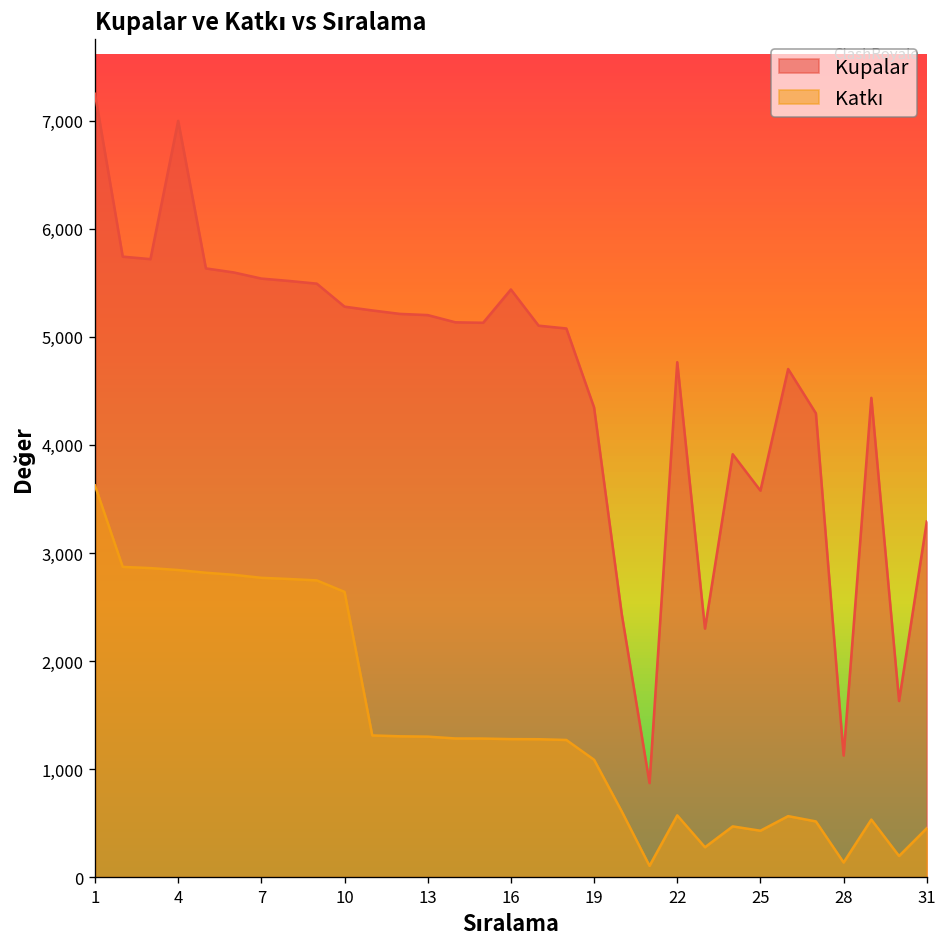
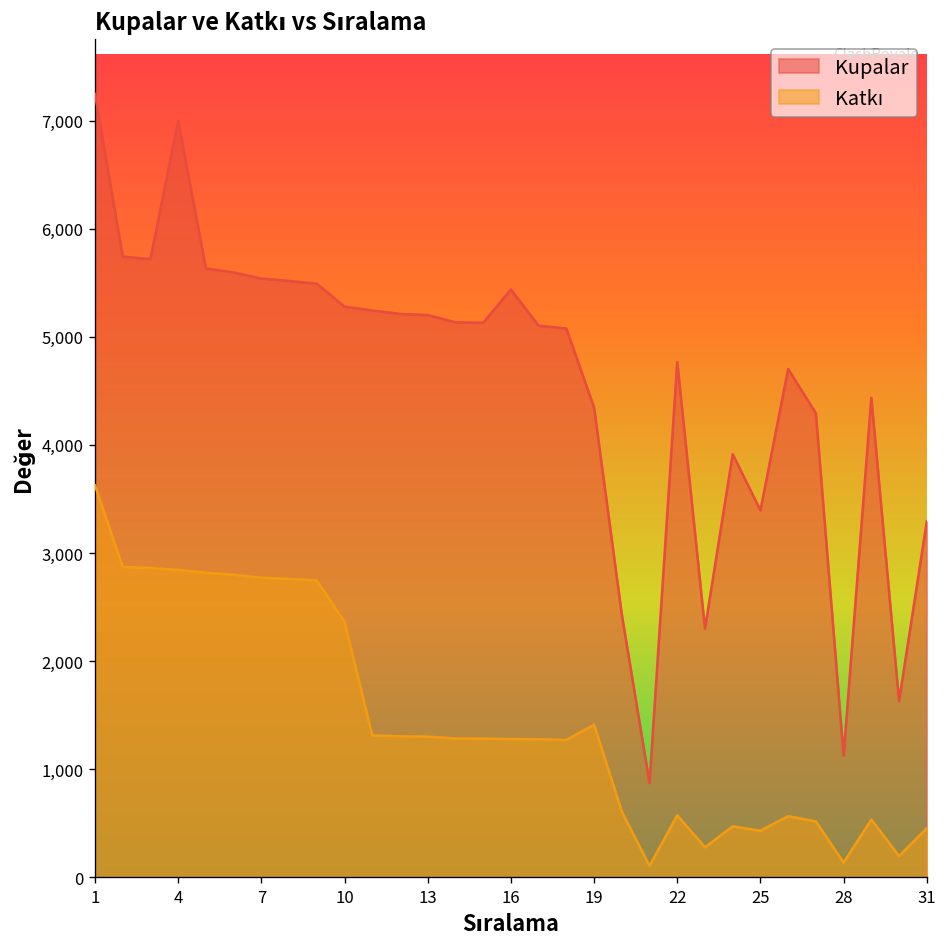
  {
    "Kupalar": {
      "1": "7,300",
      "4": "7,000",
      "7": "5,500",
      "10": "5,300",
      "13": "5,200",
      "16": "5,400",
      "19": "4,300",
      "22": "4,800",
-     "25": "3,600",
+     "25": "3,400",
      "28": "1,100",
      "31": "3,300"
    },
    "Katkı": {
      "1": "3,600",
      "4": "2,800",
      "7": "2,800",
-     "10": "2,600",
+     "10": "2,400",
      "13": "1,300",
      "16": "1,300",
-     "19": "1,100",
+     "19": "1,400",
      "22": "600",
      "25": "400",
      "28": "100",
      "31": "500"
    }
  }
